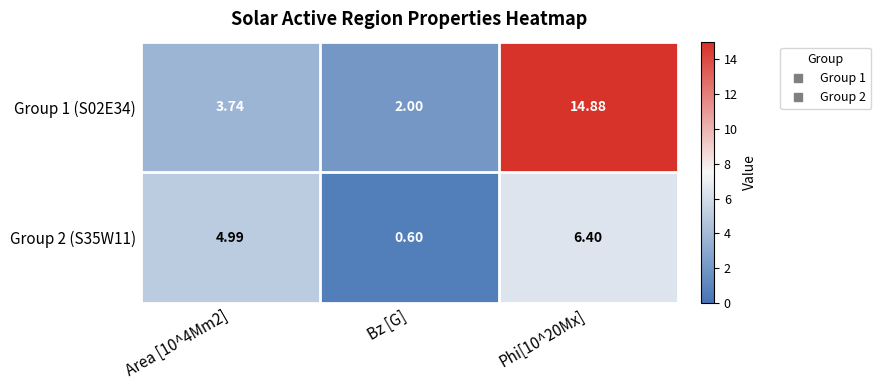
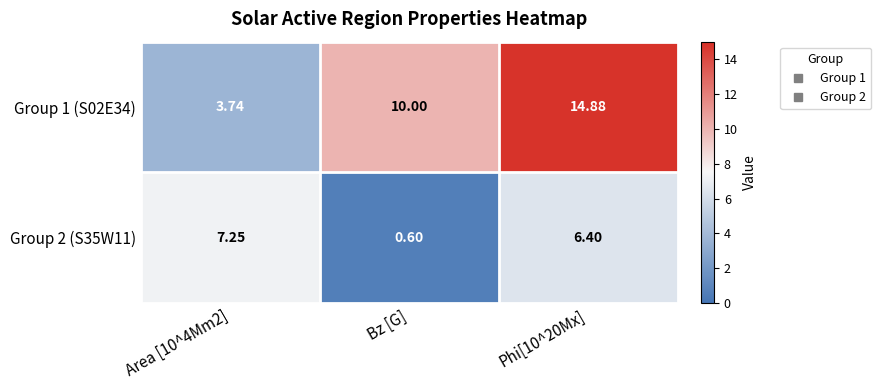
  {
    "Group 1 (S02E34)": {
      "Area [10^4Mm2]": 3.74,
-     "Bz [G]": 2.00,
+     "Bz [G]": 10.00,
      "Phi[10^20Mx]": 14.88
    },
    "Group 2 (S35W11)": {
-     "Area [10^4Mm2]": 4.99,
+     "Area [10^4Mm2]": 7.25,
      "Bz [G]": 0.60,
      "Phi[10^20Mx]": 6.40
    }
  }
